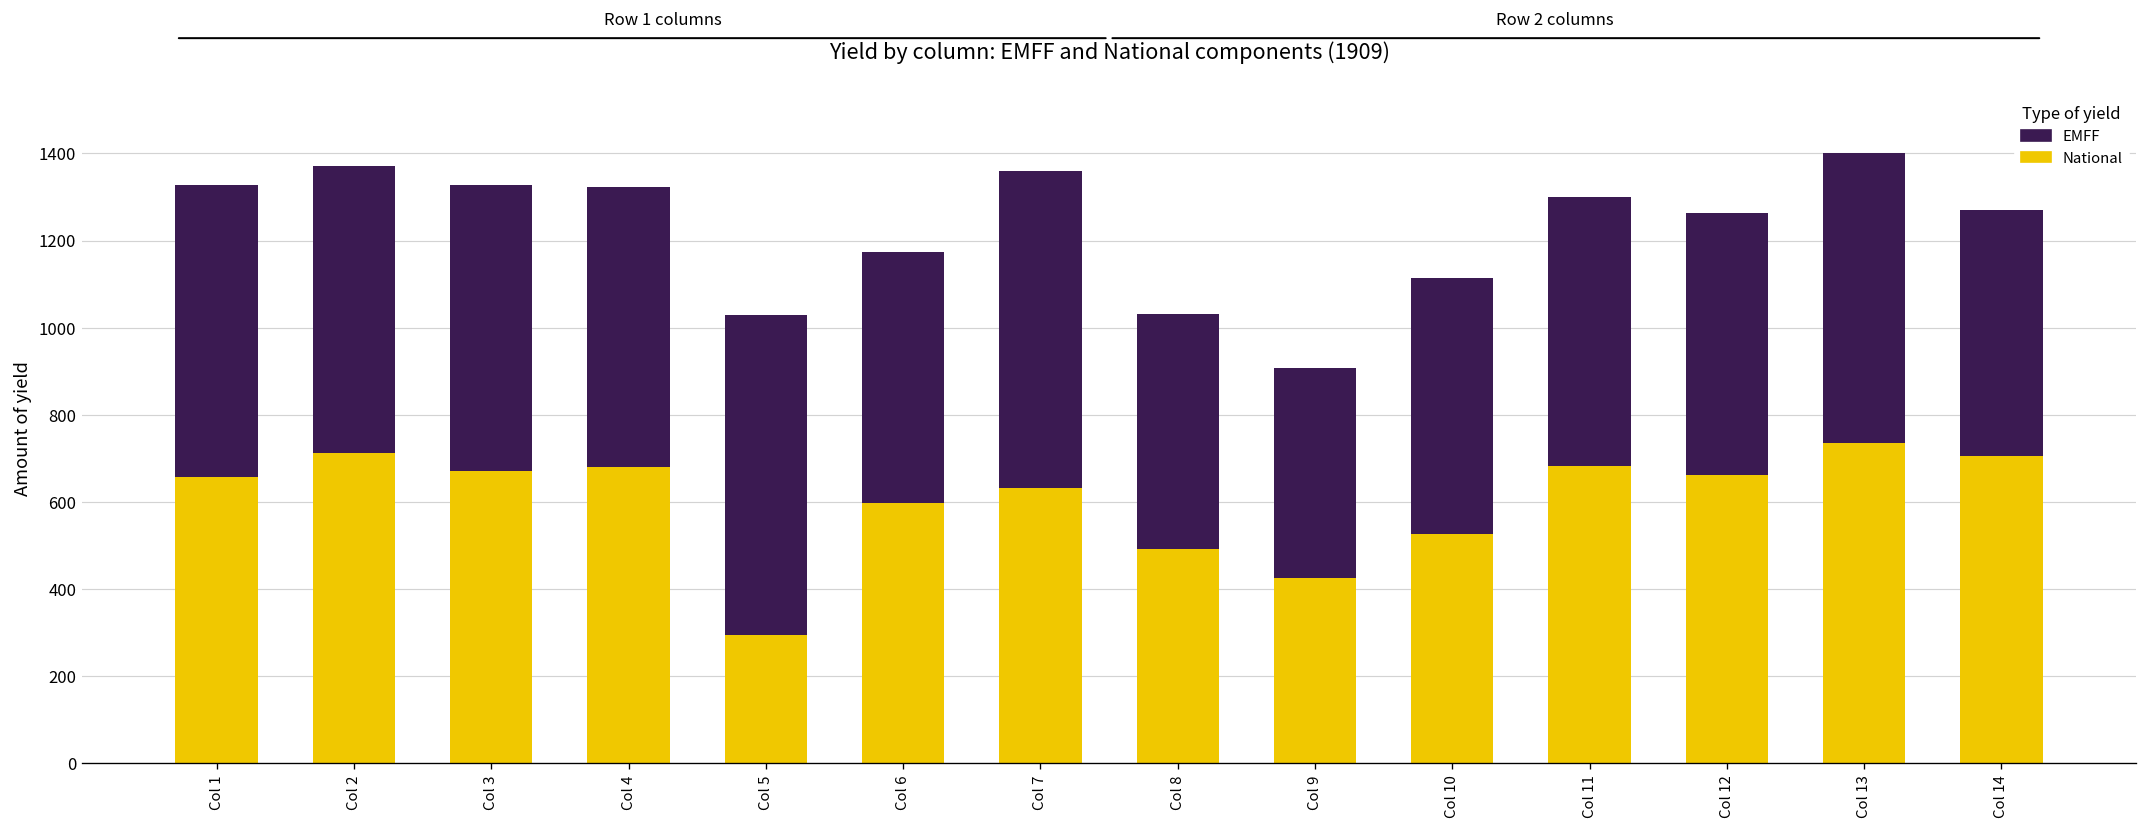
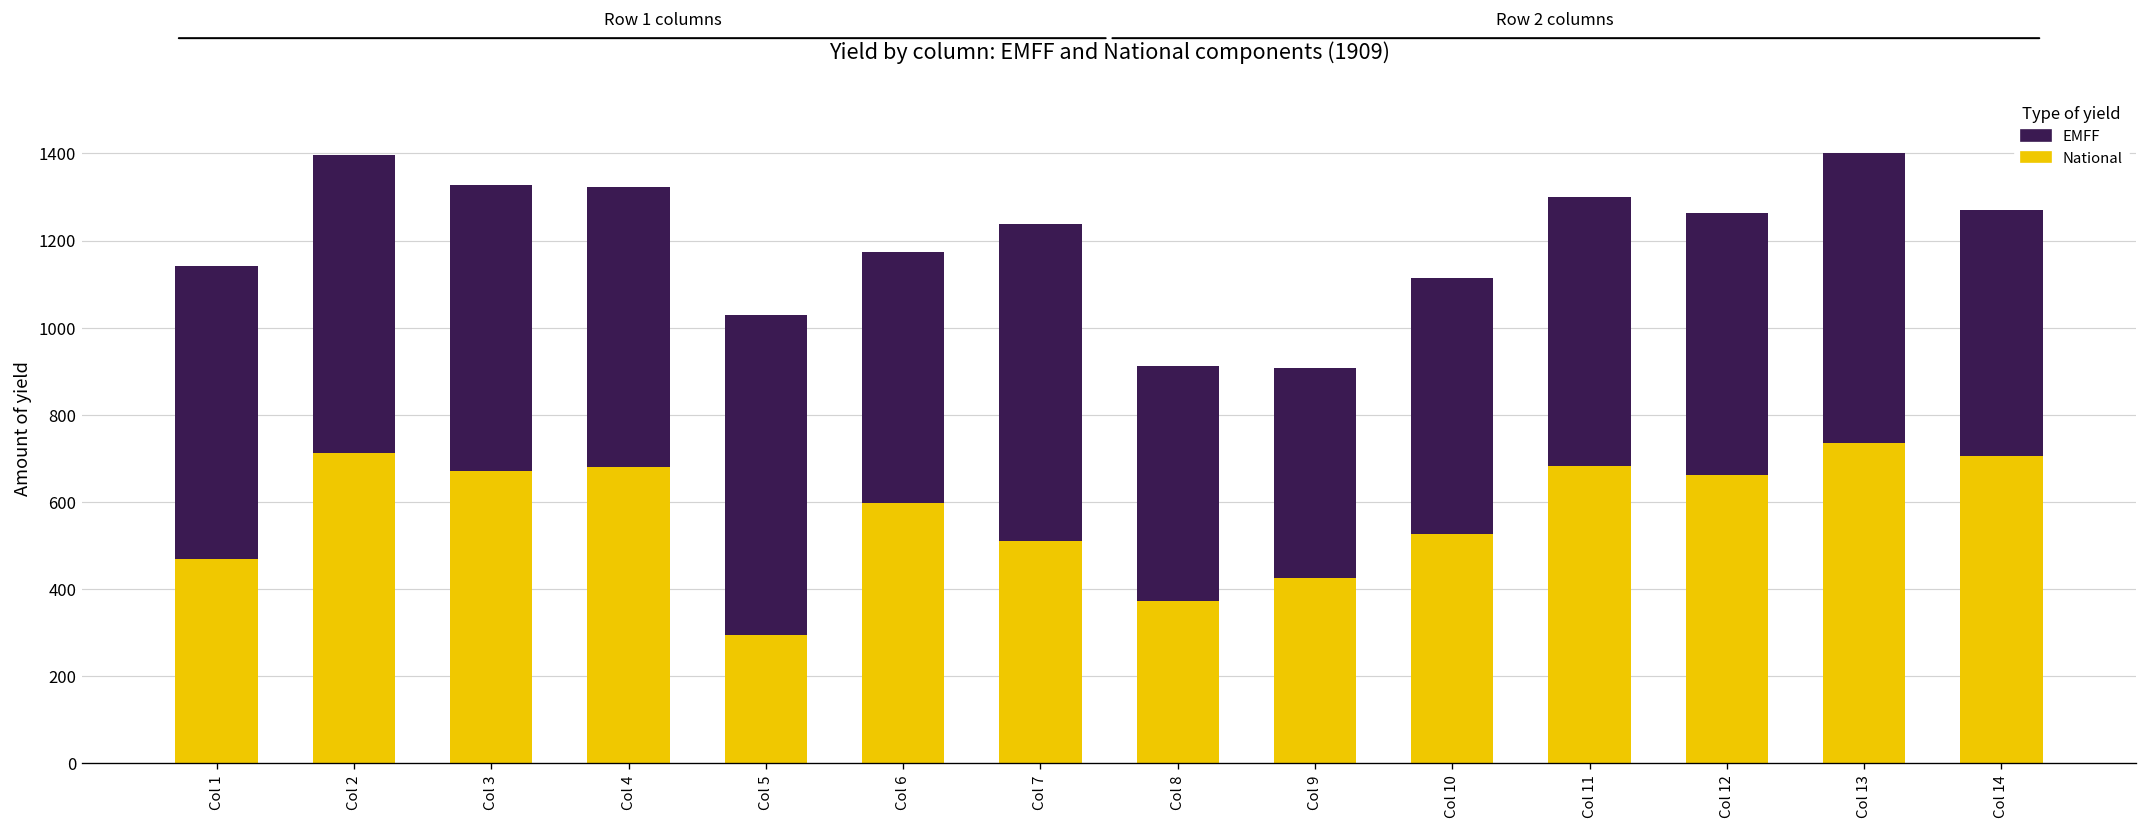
  {
    "National": {
-     "Col 1": 660,
+     "Col 1": 470,
      "Col 2": 710,
      "Col 3": 670,
      "Col 4": 680,
      "Col 5": 290,
      "Col 6": 600,
-     "Col 7": 630,
-     "Col 8": 490,
+     "Col 7": 510,
+     "Col 8": 370,
      "Col 9": 430,
      "Col 10": 530,
      "Col 11": 680,
      "Col 12": 660,
      "Col 13": 740,
      "Col 14": 710
    },
    "EMFF": {
      "Col 1": 670,
-     "Col 2": 660,
+     "Col 2": 680,
      "Col 3": 660,
      "Col 4": 640,
      "Col 5": 740,
      "Col 6": 580,
      "Col 7": 730,
      "Col 8": 540,
      "Col 9": 480,
      "Col 10": 590,
      "Col 11": 620,
      "Col 12": 600,
      "Col 13": 670,
      "Col 14": 560
    }
  }
